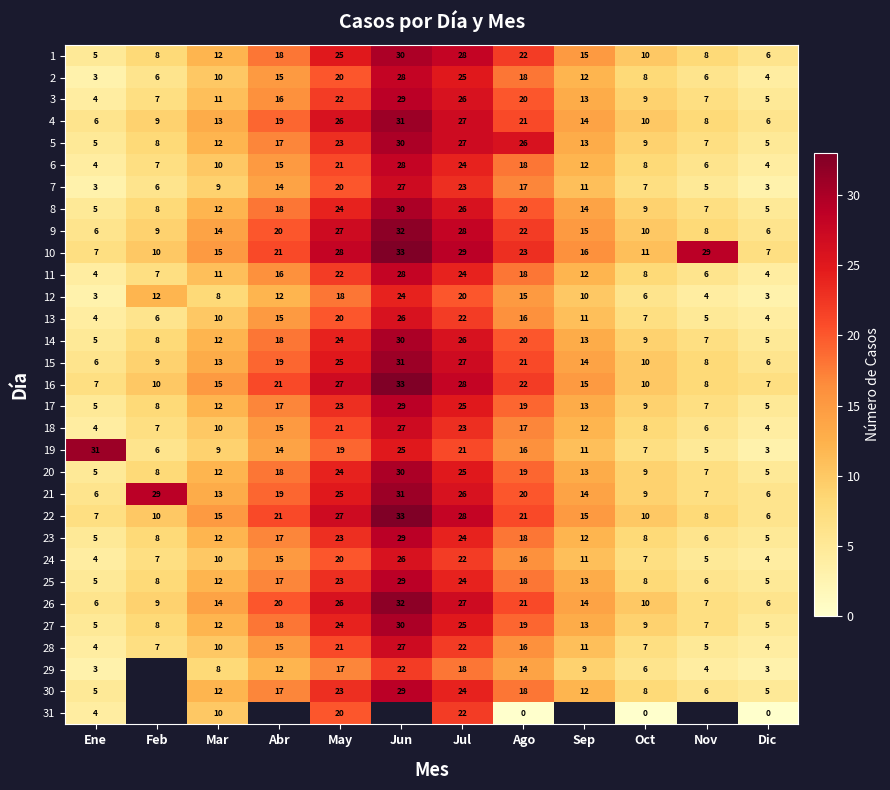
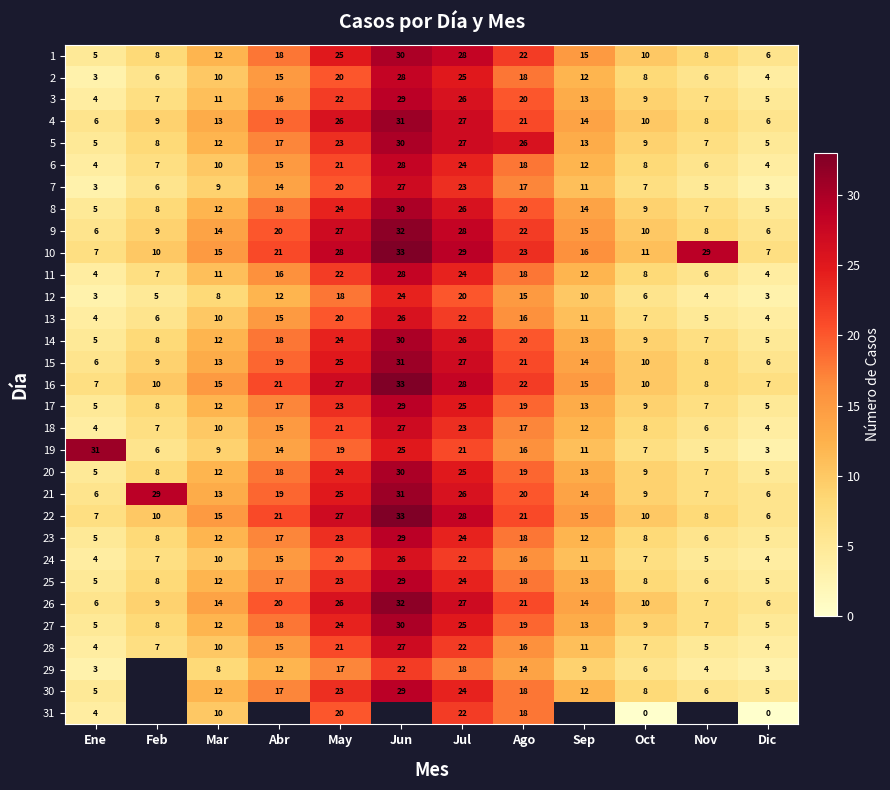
  {
    "12": {
      "Ene": 3,
-     "Feb": 12,
+     "Feb": 5,
      "Mar": 8,
      "Abr": 12,
      "May": 18,
      "Jun": 24,
      "Jul": 20,
      "Ago": 15,
      "Sep": 10,
      "Oct": 6,
      "Nov": 4,
      "Dic": 3
    },
    "31": {
      "Ene": 4,
      "Mar": 10,
      "May": 20,
      "Jul": 22,
-     "Ago": 0,
+     "Ago": 18,
      "Oct": 0,
      "Dic": 0
    }
  }
